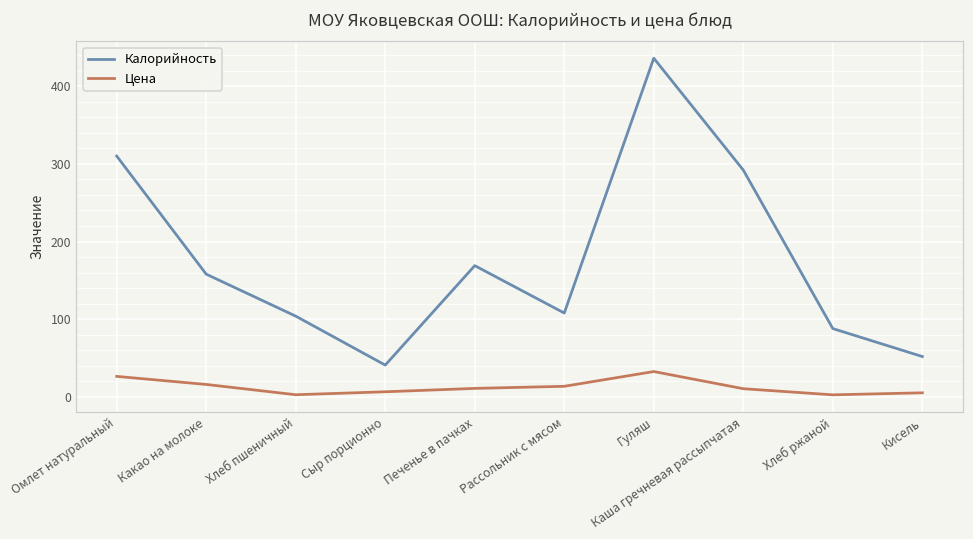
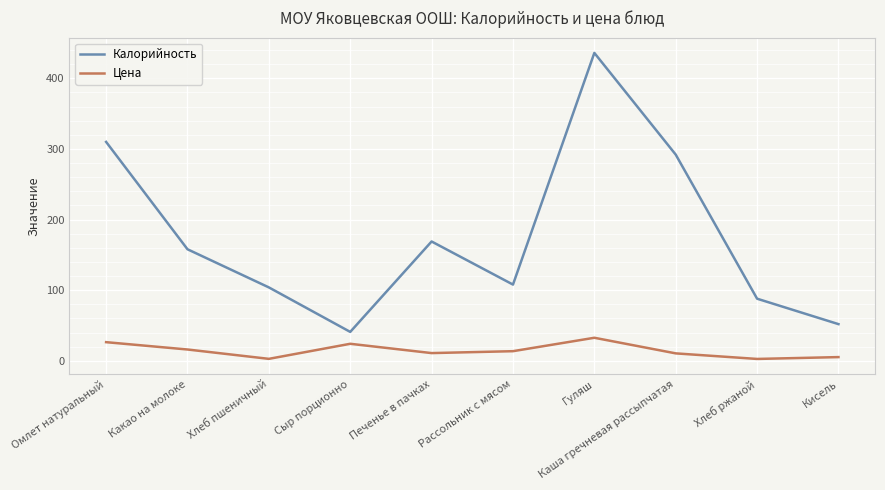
  {
    "Калорийность": {
      "Омлет натуральный": 310,
      "Какао на молоке": 160,
      "Хлеб пшеничный": 100,
      "Сыр порционно": 40,
      "Печенье в пачках": 170,
      "Рассольник с мясом": 110,
      "Гуляш": 440,
      "Каша гречневая рассыпчатая": 290,
      "Хлеб ржаной": 90,
      "Кисель": 50
    },
    "Цена": {
      "Омлет натуральный": 30,
      "Какао на молоке": 20,
      "Хлеб пшеничный": 0,
-     "Сыр порционно": 10,
+     "Сыр порционно": 20,
      "Печенье в пачках": 10,
      "Рассольник с мясом": 10,
      "Гуляш": 30,
      "Каша гречневая рассыпчатая": 10,
      "Хлеб ржаной": 0,
      "Кисель": 10
    }
  }
